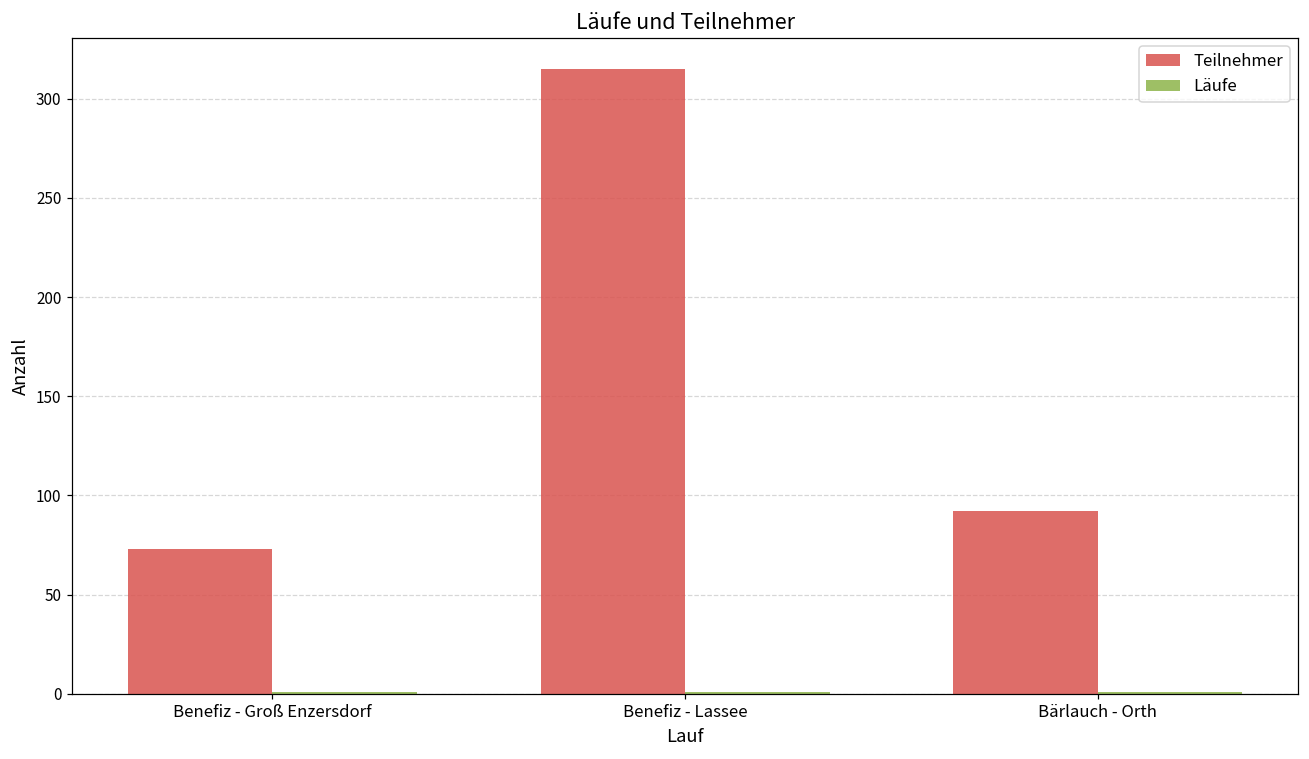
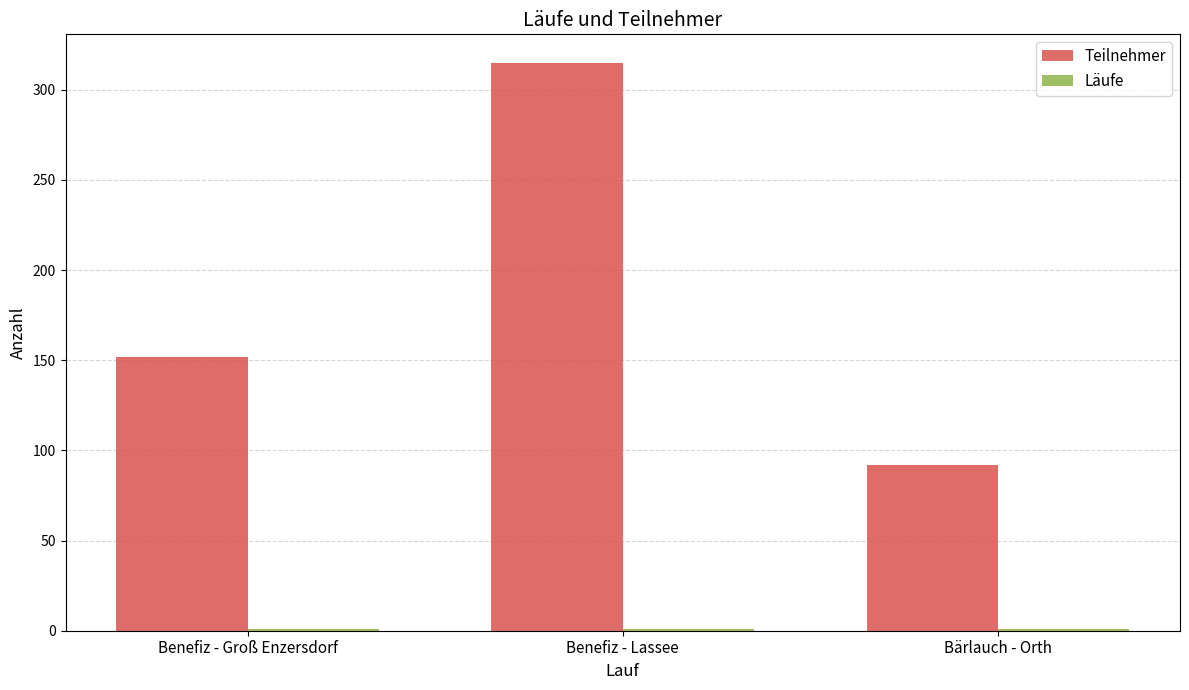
  {
    "Teilnehmer": {
-     "Benefiz - Groß Enzersdorf": 73,
+     "Benefiz - Groß Enzersdorf": 152,
      "Benefiz - Lassee": 315,
      "Bärlauch - Orth": 92
    }
  }
